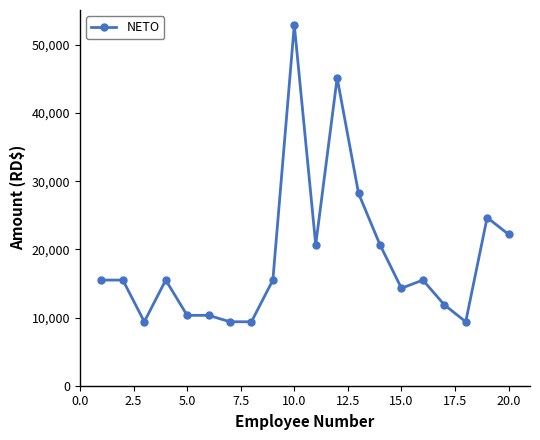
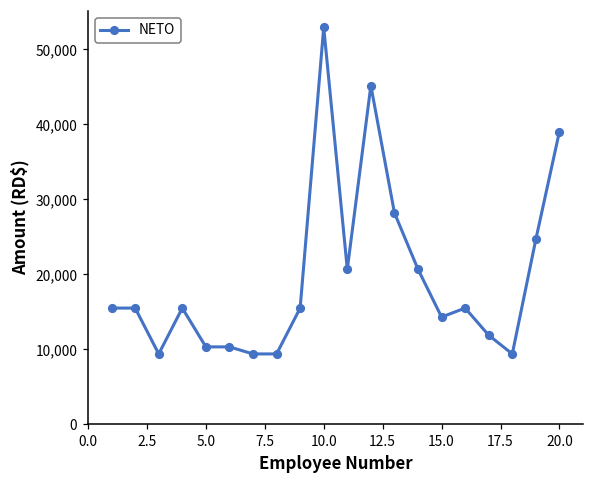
  {
    "5.0": "10,000",
    "10.0": "53,000",
    "15.0": "14,000",
-   "20.0": "22,000"
+   "20.0": "39,000"
  }
